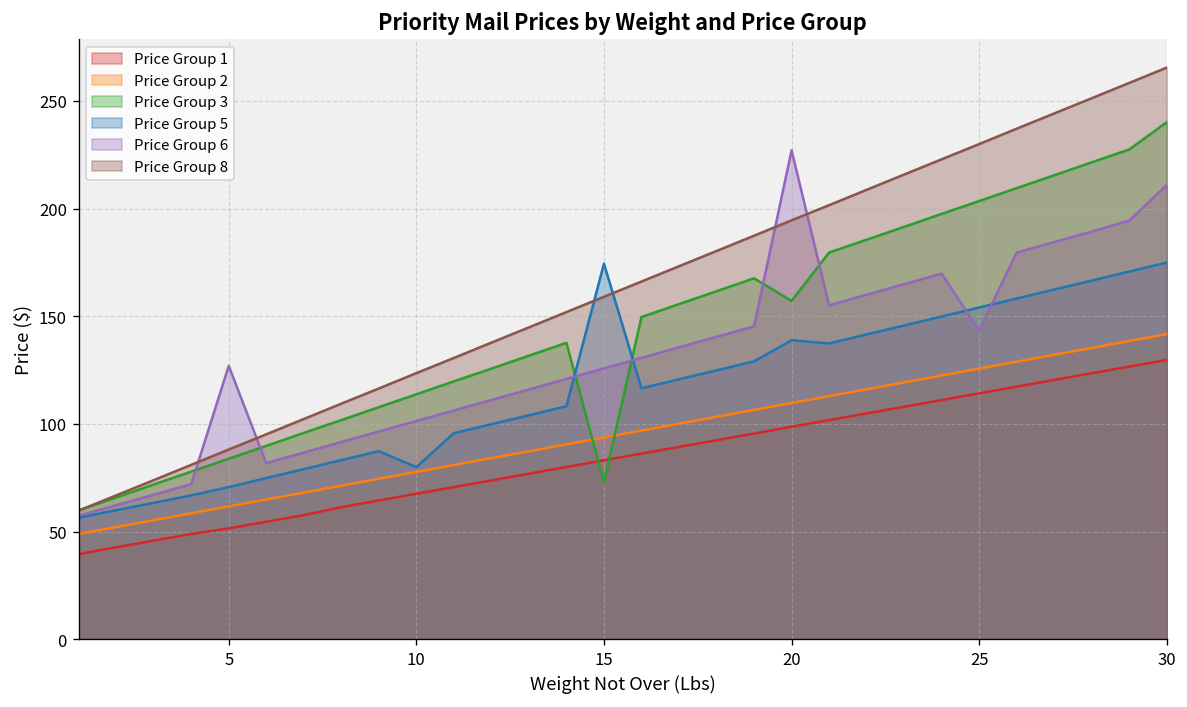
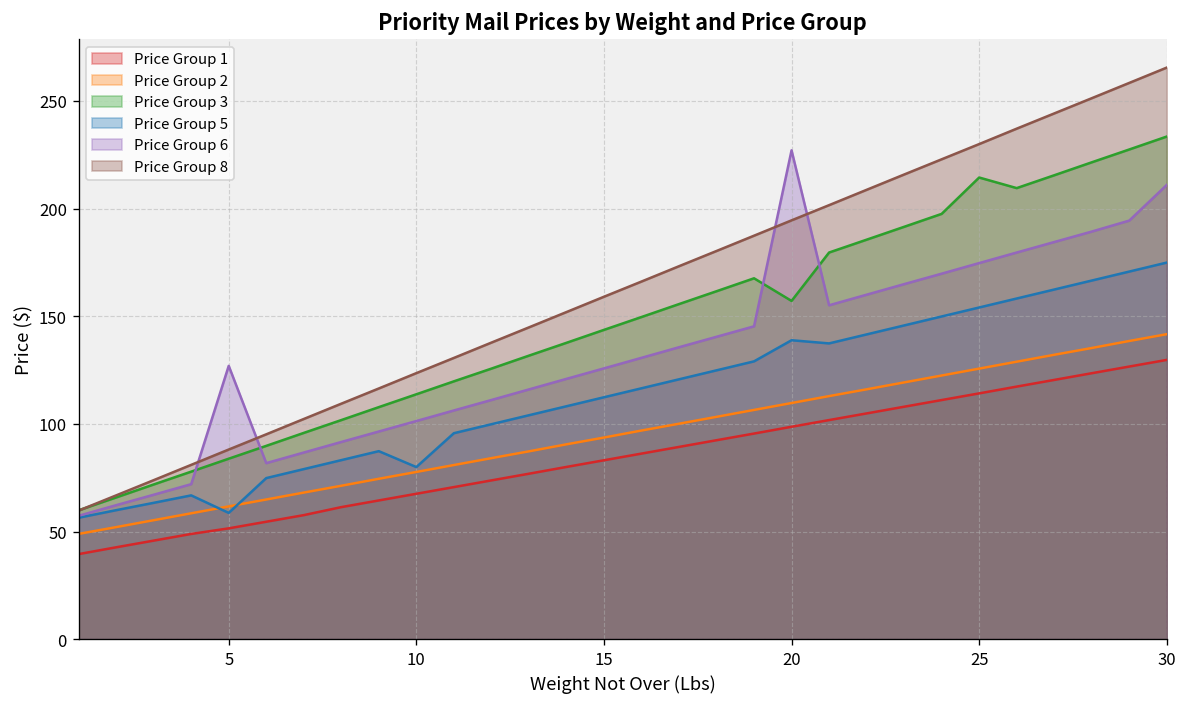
  {
    "Price Group 3": {
      "5": 84,
      "10": 114,
-     "15": 73,
+     "15": 144,
      "20": 157,
-     "25": 204,
-     "30": 240
+     "25": 214,
+     "30": 233
    },
    "Price Group 5": {
-     "5": 71,
+     "5": 59,
      "10": 80,
-     "15": 174,
+     "15": 112,
      "20": 139,
      "25": 154,
      "30": 175
    },
    "Price Group 6": {
      "5": 127,
      "10": 101,
      "15": 126,
      "20": 227,
-     "25": 143,
+     "25": 175,
      "30": 211
    }
  }
